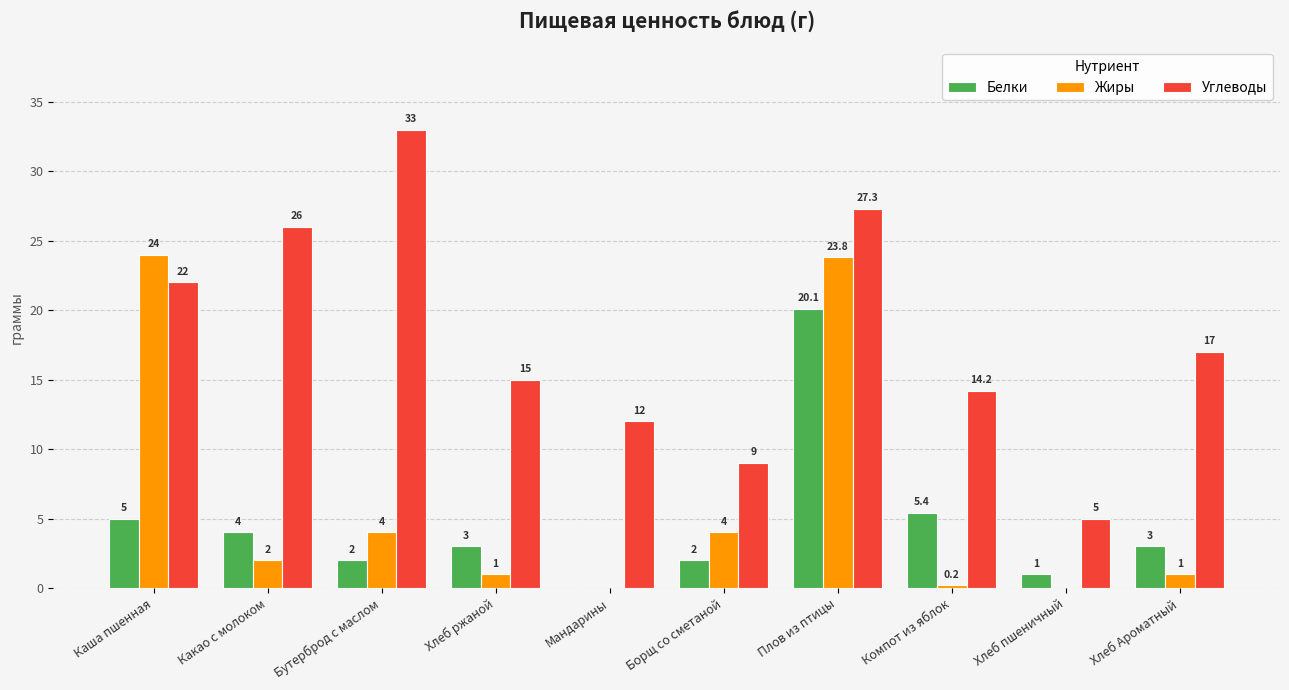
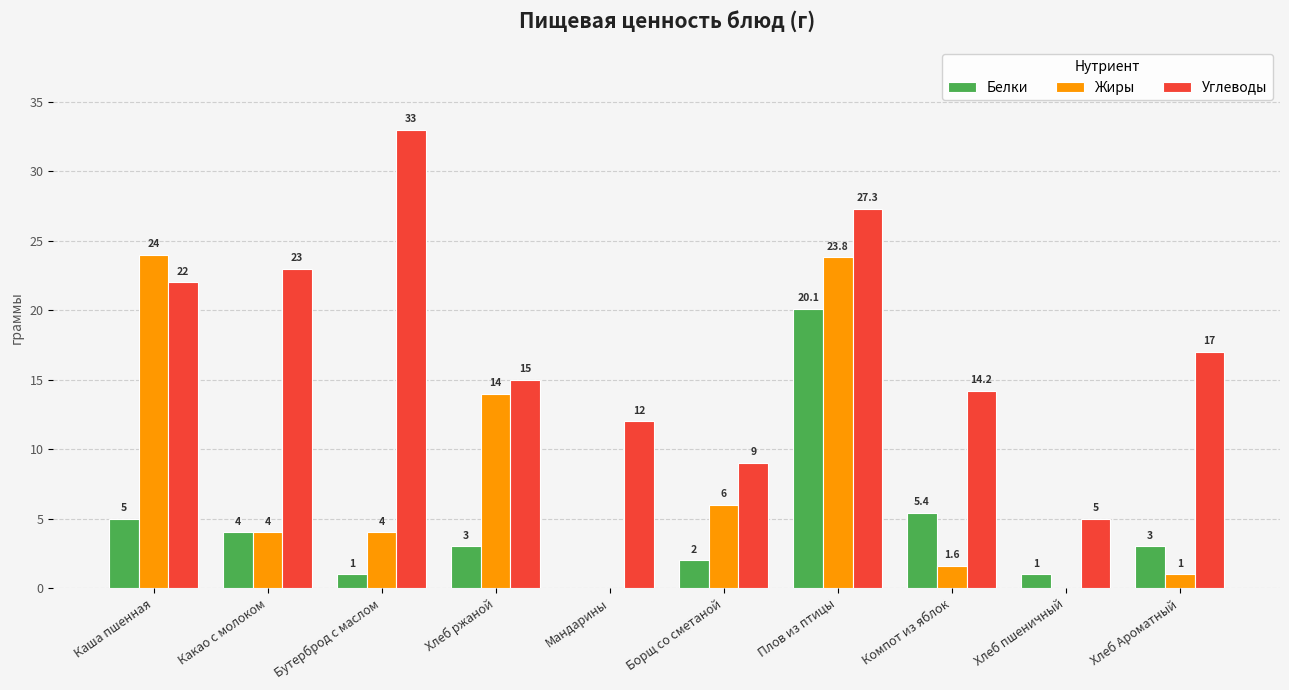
  {
    "Белки": {
      "Каша пшенная": 5,
      "Какао с молоком": 4,
-     "Бутерброд с маслом": 2,
+     "Бутерброд с маслом": 1,
      "Хлеб ржаной": 3,
      "Борщ со сметаной": 2,
      "Плов из птицы": 20.1,
      "Компот из яблок": 5.4,
      "Хлеб пшеничный": 1,
      "Хлеб Ароматный": 3
    },
    "Жиры": {
      "Каша пшенная": 24,
-     "Какао с молоком": 2,
+     "Какао с молоком": 4,
      "Бутерброд с маслом": 4,
-     "Хлеб ржаной": 1,
-     "Борщ со сметаной": 4,
+     "Хлеб ржаной": 14,
+     "Борщ со сметаной": 6,
      "Плов из птицы": 23.8,
-     "Компот из яблок": 0.2,
+     "Компот из яблок": 1.6,
      "Хлеб Ароматный": 1
    },
    "Углеводы": {
      "Каша пшенная": 22,
-     "Какао с молоком": 26,
+     "Какао с молоком": 23,
      "Бутерброд с маслом": 33,
      "Хлеб ржаной": 15,
      "Мандарины": 12,
      "Борщ со сметаной": 9,
      "Плов из птицы": 27.3,
      "Компот из яблок": 14.2,
      "Хлеб пшеничный": 5,
      "Хлеб Ароматный": 17
    }
  }
